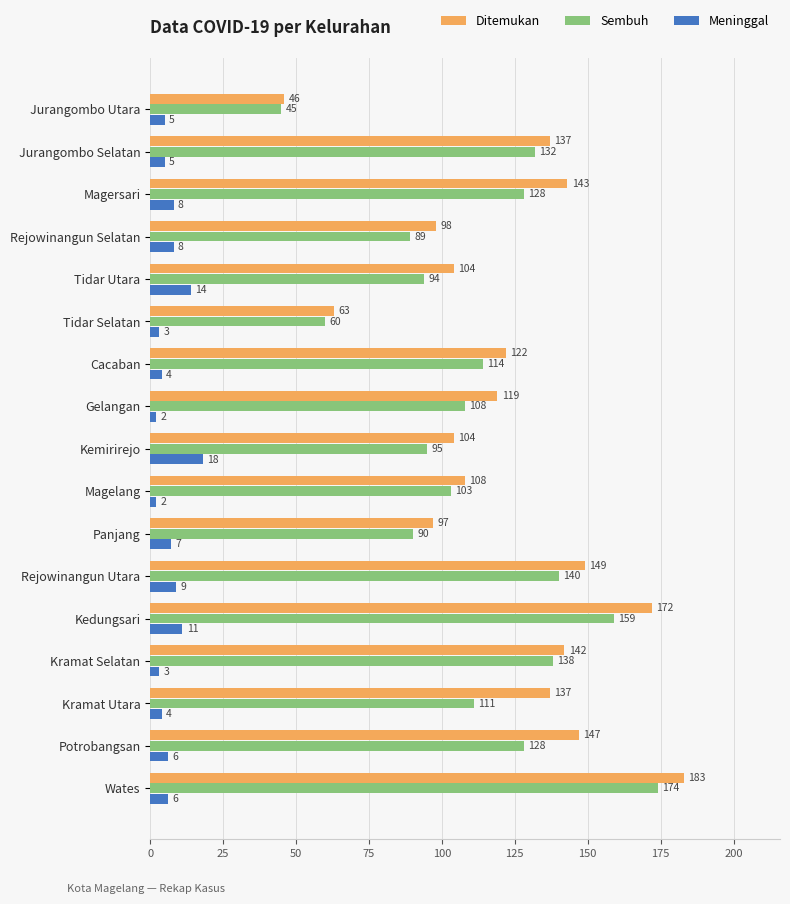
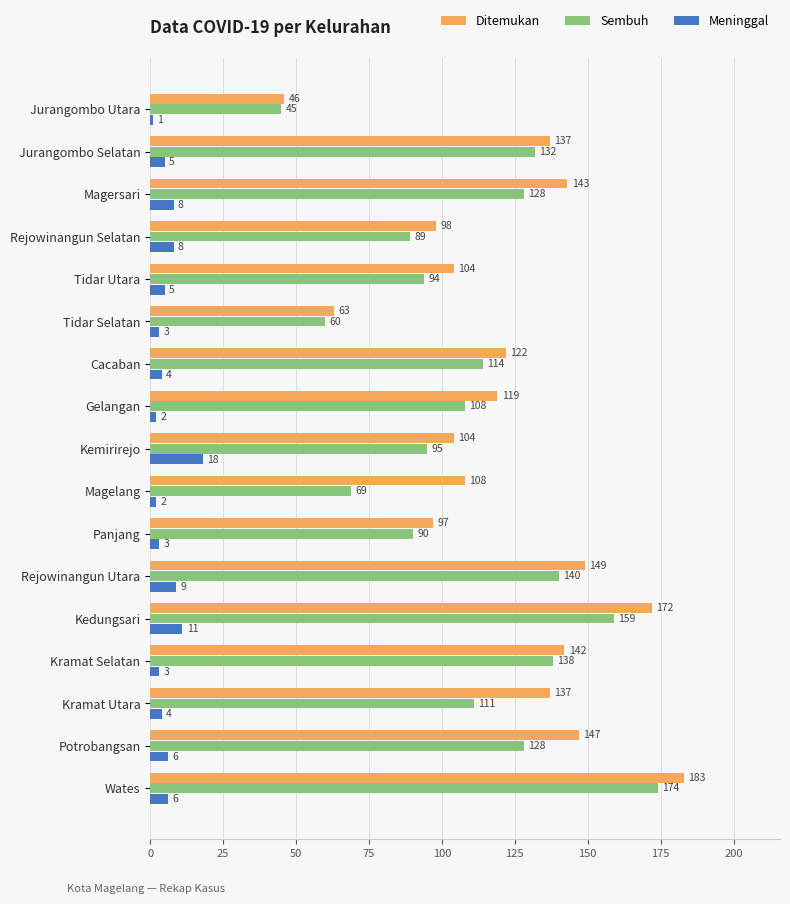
  {
    "Ditemukan": {
      "Jurangombo Utara": 46,
      "Jurangombo Selatan": 137,
      "Magersari": 143,
      "Rejowinangun Selatan": 98,
      "Tidar Utara": 104,
      "Tidar Selatan": 63,
      "Cacaban": 122,
      "Gelangan": 119,
      "Kemirirejo": 104,
      "Magelang": 108,
      "Panjang": 97,
      "Rejowinangun Utara": 149,
      "Kedungsari": 172,
      "Kramat Selatan": 142,
      "Kramat Utara": 137,
      "Potrobangsan": 147,
      "Wates": 183
    },
    "Sembuh": {
      "Jurangombo Utara": 45,
      "Jurangombo Selatan": 132,
      "Magersari": 128,
      "Rejowinangun Selatan": 89,
      "Tidar Utara": 94,
      "Tidar Selatan": 60,
      "Cacaban": 114,
      "Gelangan": 108,
      "Kemirirejo": 95,
-     "Magelang": 103,
+     "Magelang": 69,
      "Panjang": 90,
      "Rejowinangun Utara": 140,
      "Kedungsari": 159,
      "Kramat Selatan": 138,
      "Kramat Utara": 111,
      "Potrobangsan": 128,
      "Wates": 174
    },
    "Meninggal": {
-     "Jurangombo Utara": 5,
+     "Jurangombo Utara": 1,
      "Jurangombo Selatan": 5,
      "Magersari": 8,
      "Rejowinangun Selatan": 8,
-     "Tidar Utara": 14,
+     "Tidar Utara": 5,
      "Tidar Selatan": 3,
      "Cacaban": 4,
      "Gelangan": 2,
      "Kemirirejo": 18,
      "Magelang": 2,
-     "Panjang": 7,
+     "Panjang": 3,
      "Rejowinangun Utara": 9,
      "Kedungsari": 11,
      "Kramat Selatan": 3,
      "Kramat Utara": 4,
      "Potrobangsan": 6,
      "Wates": 6
    }
  }
